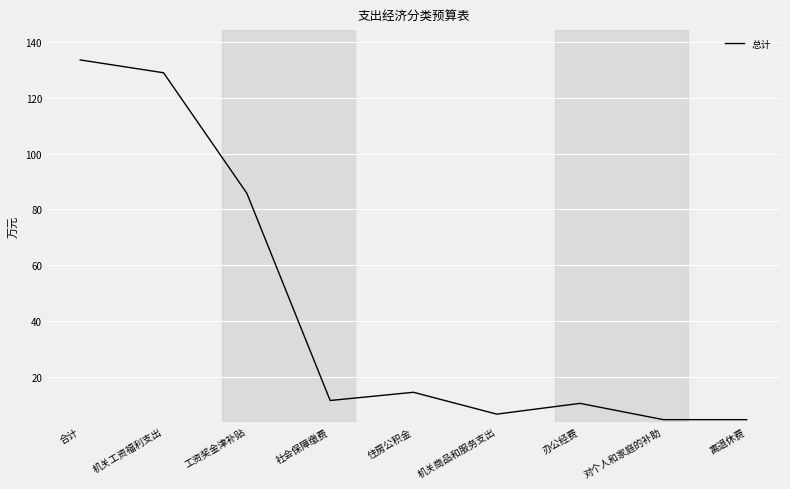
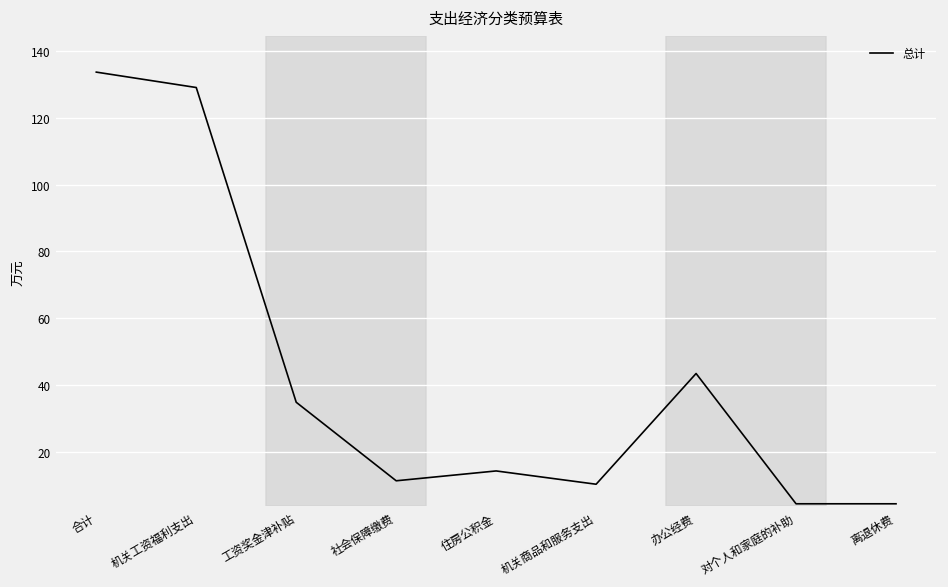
  {
    "合计": 134,
    "机关工资福利支出": 129,
-   "工资奖金津补贴": 86,
+   "工资奖金津补贴": 35,
    "社会保障缴费": 12,
    "住房公积金": 14,
-   "机关商品和服务支出": 7,
-   "办公经费": 10,
+   "机关商品和服务支出": 10,
+   "办公经费": 44,
    "对个人和家庭的补助": 5,
    "离退休费": 5
  }
